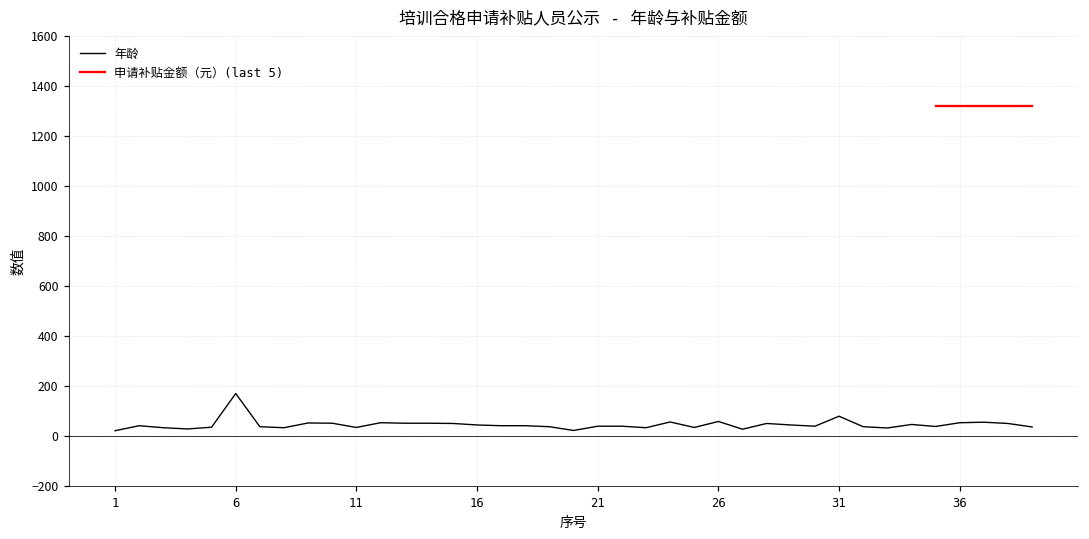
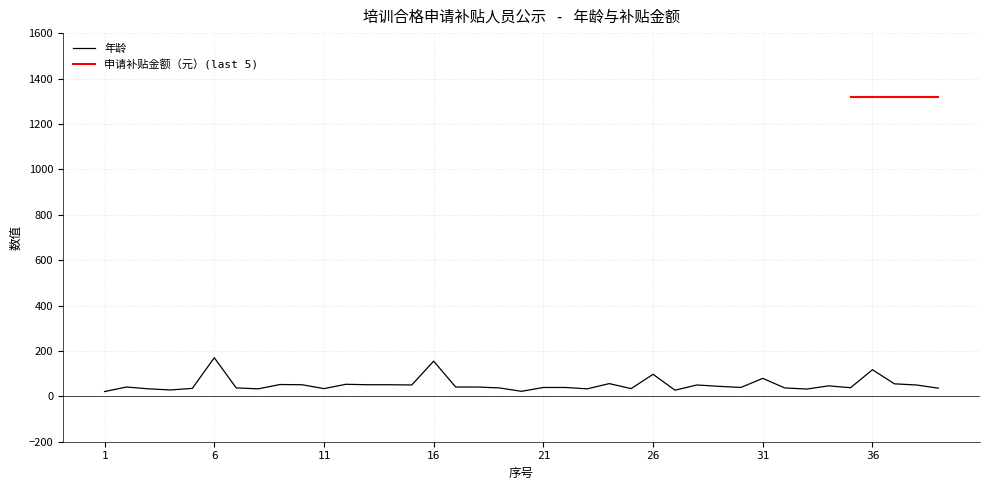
  {
    "年龄": {
      "1": 20,
      "6": 170,
      "11": 30,
-     "16": 40,
+     "16": 160,
      "21": 40,
-     "26": 60,
+     "26": 100,
      "31": 80,
-     "36": 50
+     "36": 120
    }
  }
